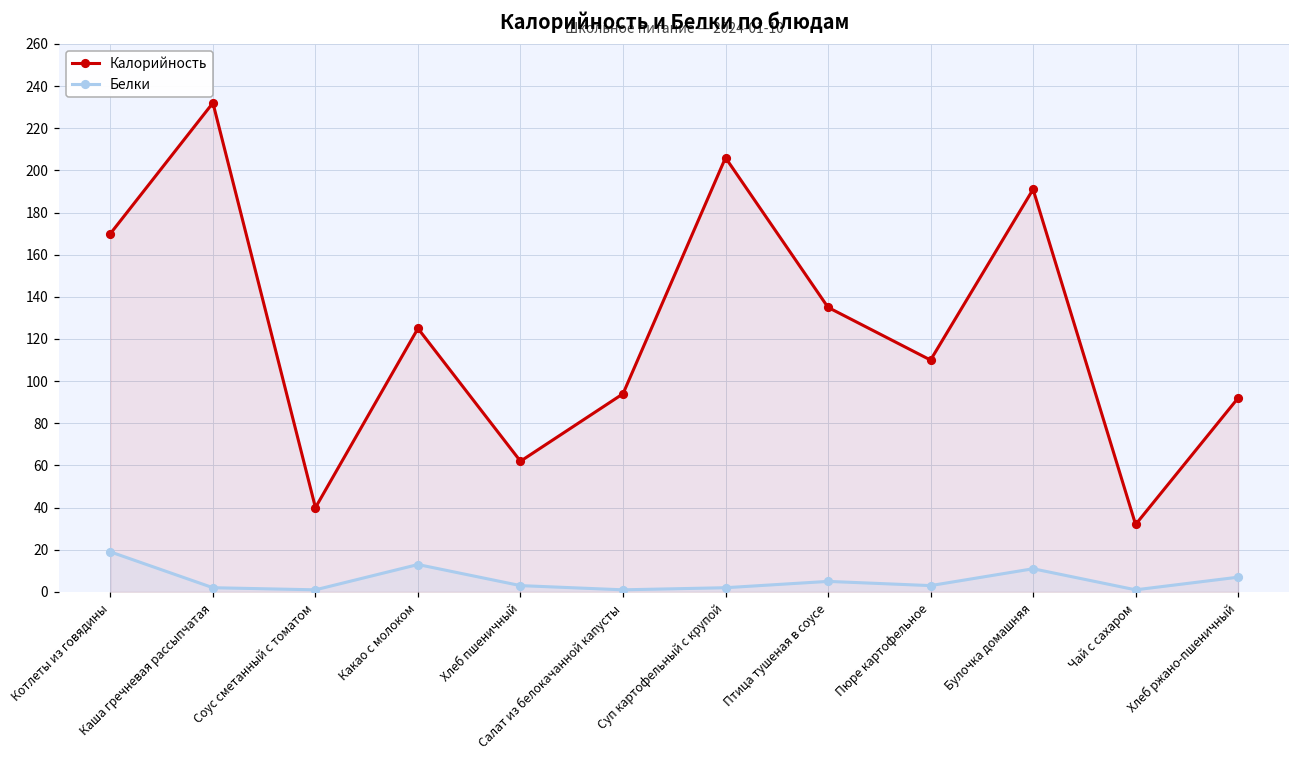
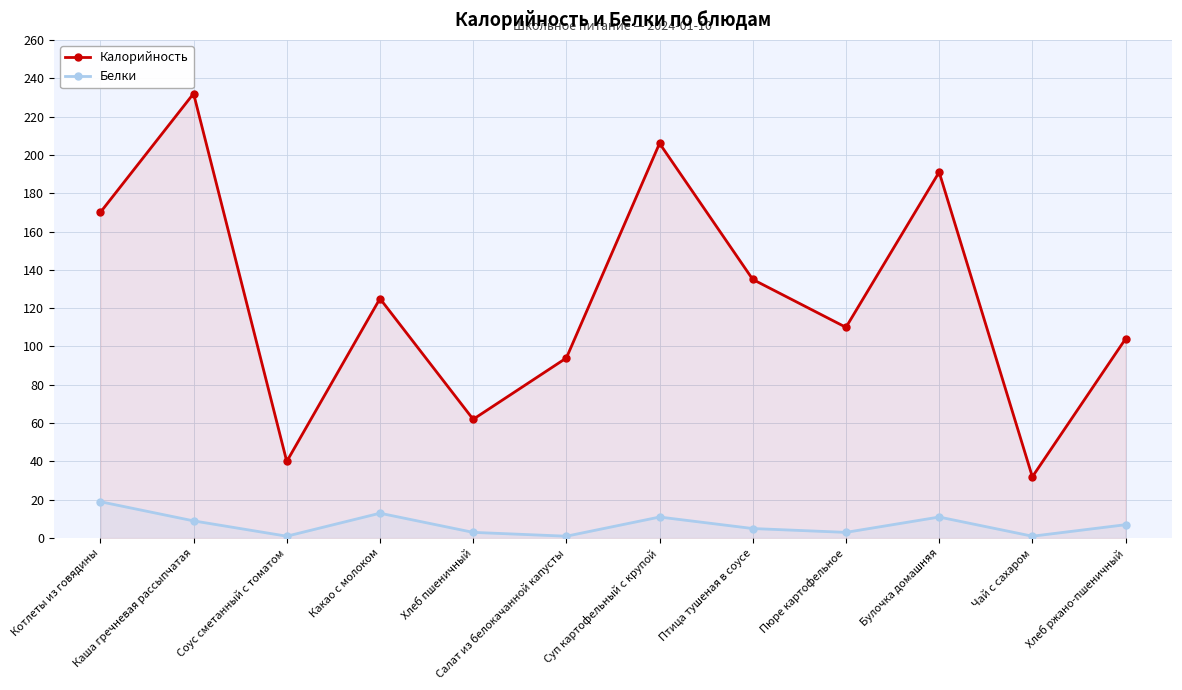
  {
    "Калорийность": {
      "Котлеты из говядины": 170,
      "Каша гречневая рассыпчатая": 232,
      "Соус сметанный с томатом": 40,
      "Какао с молоком": 125,
      "Хлеб пшеничный": 62,
      "Салат из белокачанной капусты": 94,
      "Суп картофельный с крупой": 206,
      "Птица тушеная в соусе": 135,
      "Пюре картофельное": 110,
      "Булочка домашняя": 191,
      "Чай с сахаром": 32,
-     "Хлеб ржано-пшеничный": 92
+     "Хлеб ржано-пшеничный": 104
    },
    "Белки": {
      "Котлеты из говядины": 19,
-     "Каша гречневая рассыпчатая": 2,
+     "Каша гречневая рассыпчатая": 9,
      "Соус сметанный с томатом": 1,
      "Какао с молоком": 13,
      "Хлеб пшеничный": 3,
      "Салат из белокачанной капусты": 1,
-     "Суп картофельный с крупой": 2,
+     "Суп картофельный с крупой": 11,
      "Птица тушеная в соусе": 5,
      "Пюре картофельное": 3,
      "Булочка домашняя": 11,
      "Чай с сахаром": 1,
      "Хлеб ржано-пшеничный": 7
    }
  }
